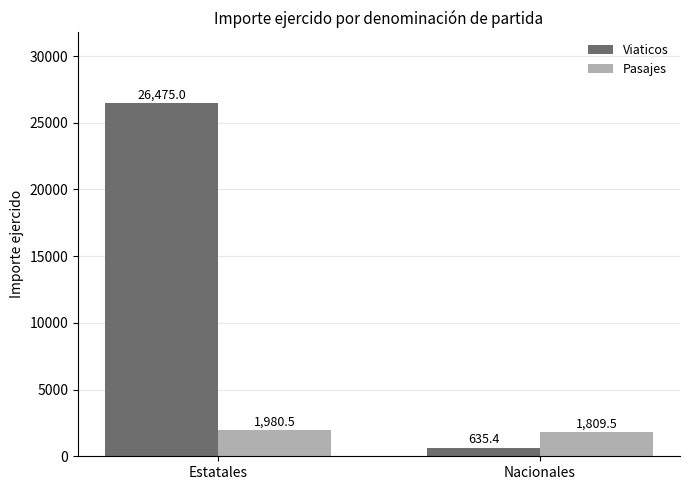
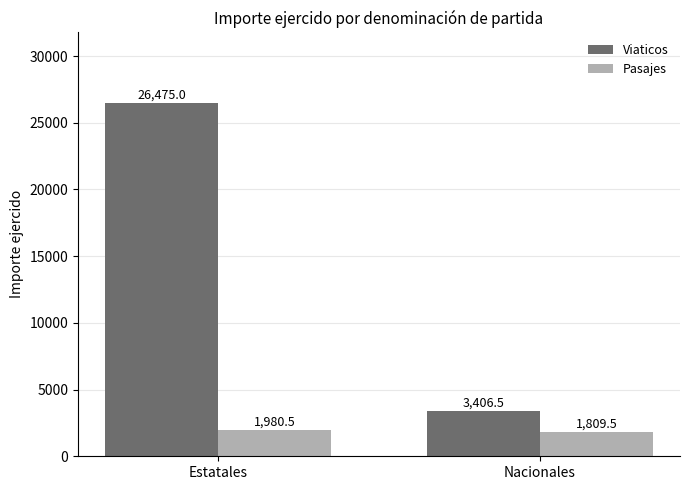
  {
    "Viaticos": {
      "Estatales": "26,475.0",
-     "Nacionales": "635.4"
+     "Nacionales": "3,406.5"
    },
    "Pasajes": {
      "Estatales": "1,980.5",
      "Nacionales": "1,809.5"
    }
  }
